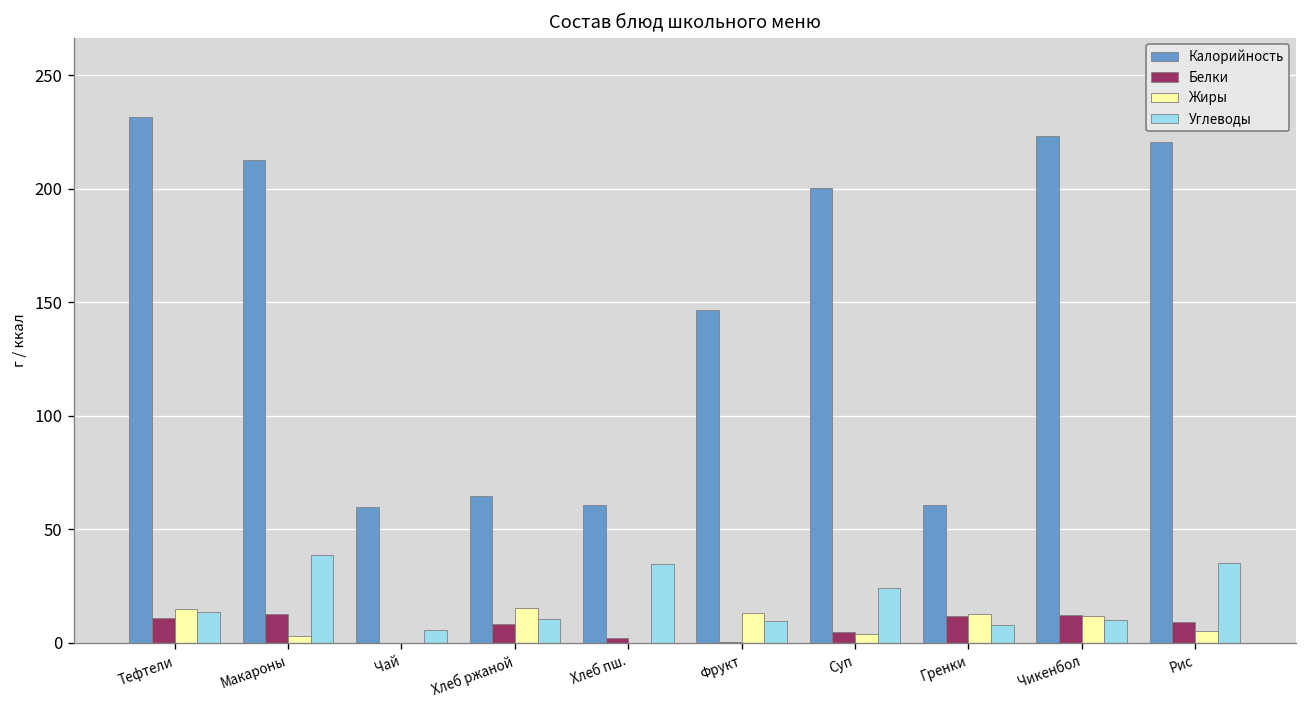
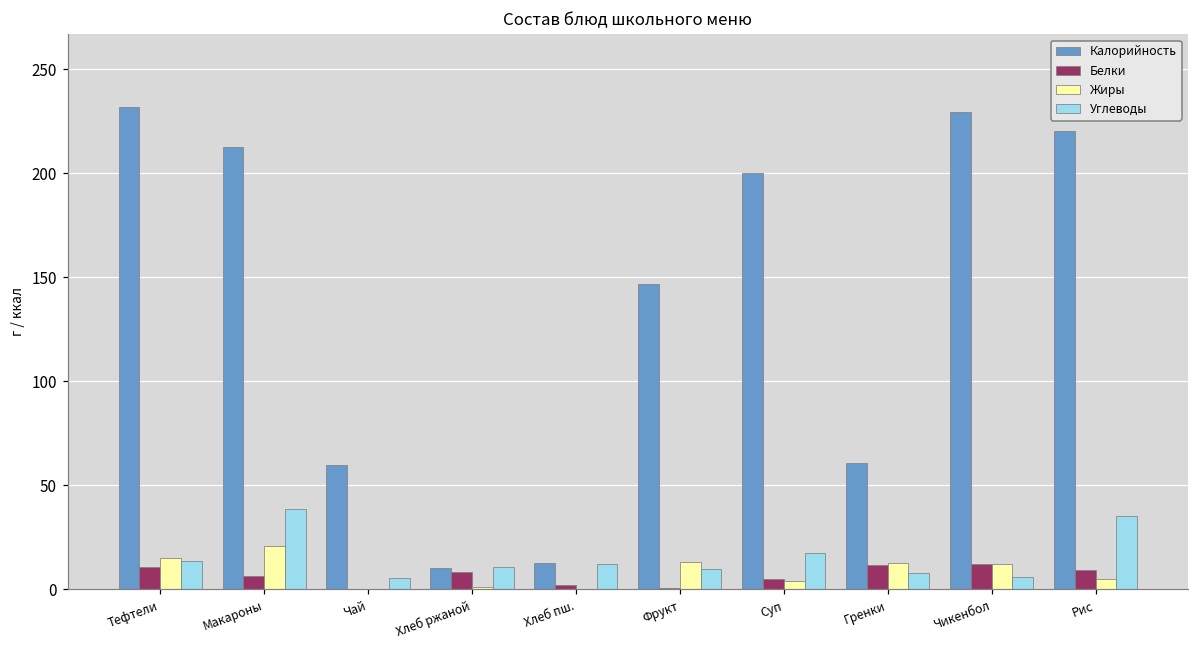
  {
    "Калорийность": {
      "Тефтели": 232,
      "Макароны": 213,
      "Чай": 60,
-     "Хлеб ржаной": 65,
-     "Хлеб пш.": 61,
+     "Хлеб ржаной": 10,
+     "Хлеб пш.": 12,
      "Фрукт": 147,
      "Суп": 200,
      "Гренки": 61,
-     "Чикенбол": 223,
+     "Чикенбол": 229,
      "Рис": 221
    },
    "Белки": {
      "Тефтели": 11,
-     "Макароны": 13,
+     "Макароны": 6,
      "Хлеб ржаной": 8,
      "Хлеб пш.": 2,
      "Суп": 5,
      "Гренки": 12,
      "Чикенбол": 12,
      "Рис": 9
    },
    "Жиры": {
      "Тефтели": 15,
-     "Макароны": 3,
+     "Макароны": 21,
      "Чай": 0,
-     "Хлеб ржаной": 16,
+     "Хлеб ржаной": 1,
      "Хлеб пш.": 0,
      "Фрукт": 13,
      "Суп": 4,
      "Гренки": 13,
      "Чикенбол": 12,
      "Рис": 5
    },
    "Углеводы": {
      "Тефтели": 14,
      "Макароны": 39,
      "Чай": 5,
      "Хлеб ржаной": 11,
-     "Хлеб пш.": 35,
+     "Хлеб пш.": 12,
      "Фрукт": 10,
-     "Суп": 24,
+     "Суп": 17,
      "Гренки": 8,
-     "Чикенбол": 10,
+     "Чикенбол": 6,
      "Рис": 35
    }
  }
